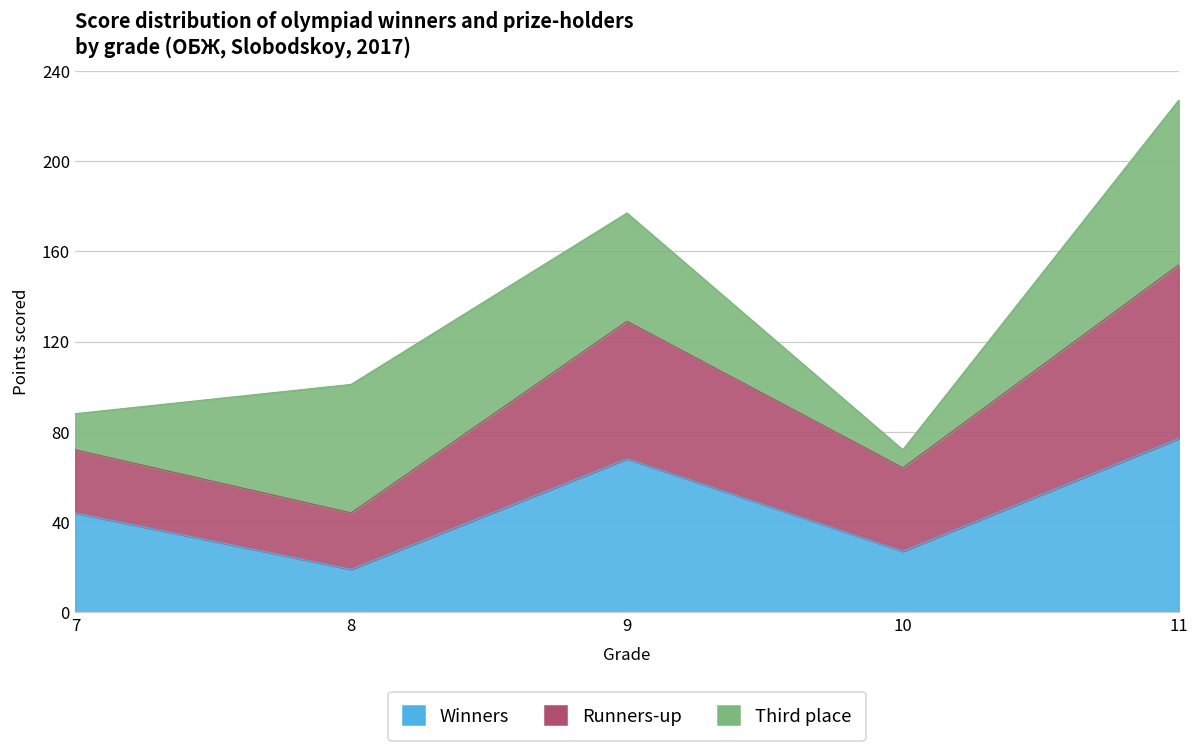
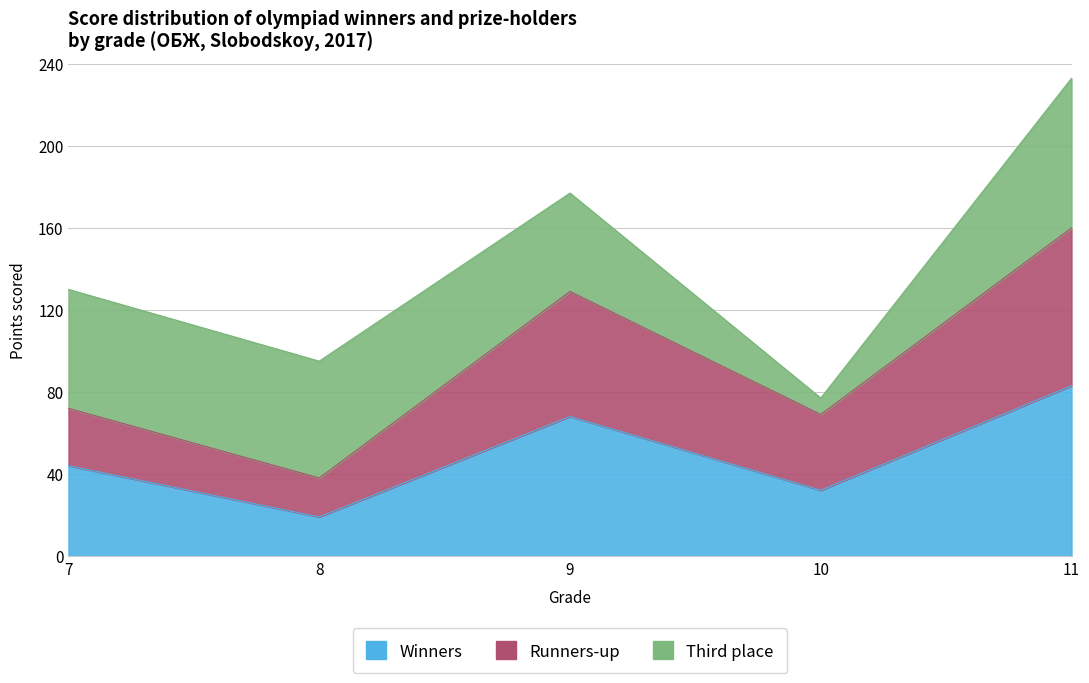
  {
    "Winners": {
      "7": 44,
      "8": 19,
      "9": 68,
-     "10": 27,
-     "11": 77
+     "10": 32,
+     "11": 83
    },
    "Runners-up": {
      "7": 28,
-     "8": 25,
+     "8": 19,
      "9": 61,
      "10": 37,
      "11": 77
    },
    "Third place": {
-     "7": 16,
+     "7": 58,
      "8": 57,
      "9": 48,
      "10": 8,
      "11": 73
    }
  }
